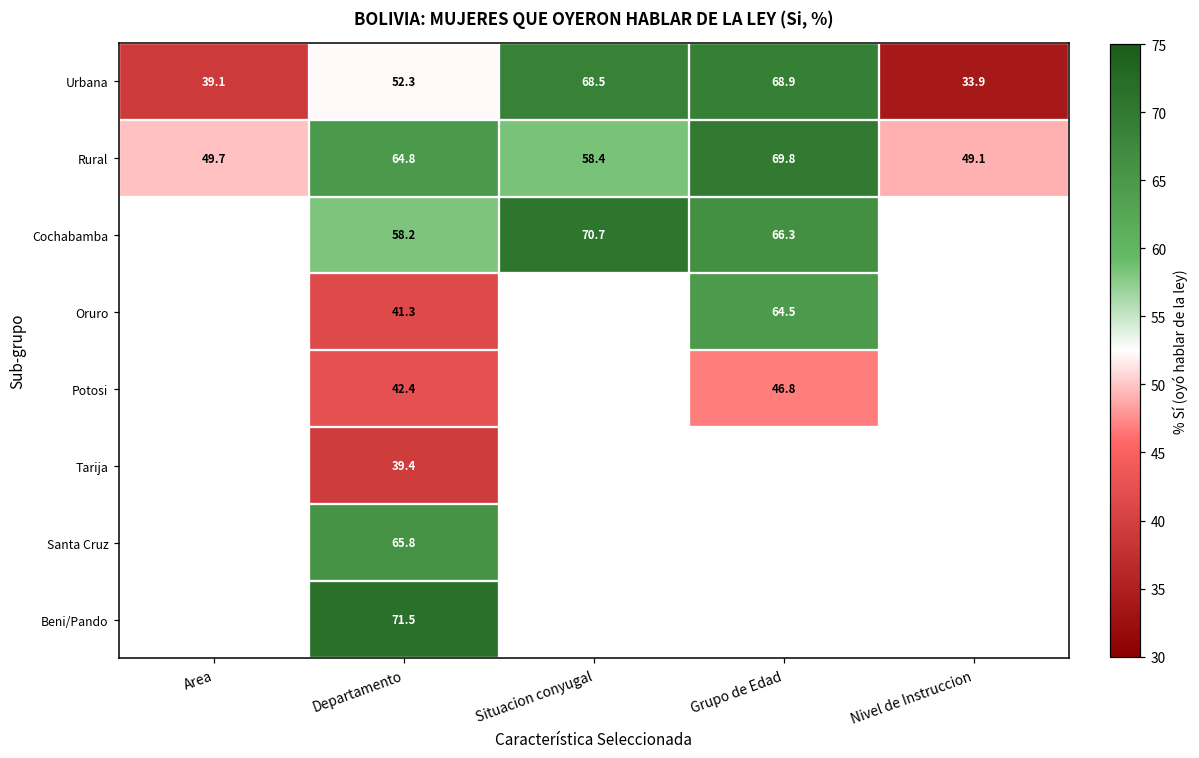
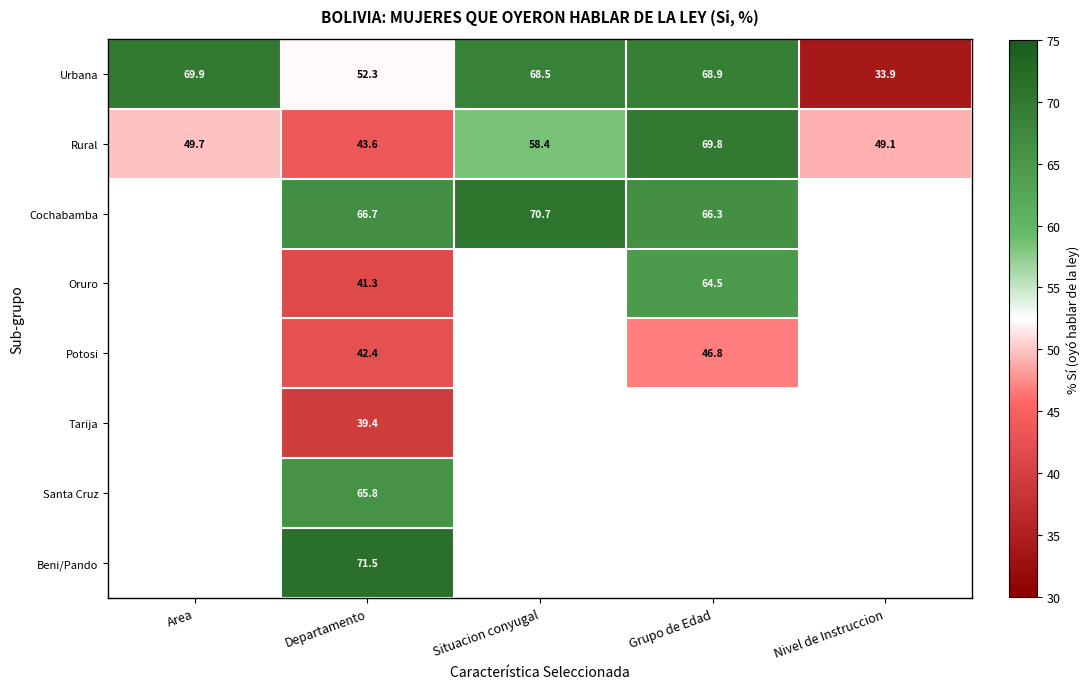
  {
    "Urbana": {
-     "Area": 39.1,
+     "Area": 69.9,
      "Departamento": 52.3,
      "Situacion conyugal": 68.5,
      "Grupo de Edad": 68.9,
      "Nivel de Instruccion": 33.9
    },
    "Rural": {
      "Area": 49.7,
-     "Departamento": 64.8,
+     "Departamento": 43.6,
      "Situacion conyugal": 58.4,
      "Grupo de Edad": 69.8,
      "Nivel de Instruccion": 49.1
    },
    "Cochabamba": {
-     "Departamento": 58.2,
+     "Departamento": 66.7,
      "Situacion conyugal": 70.7,
      "Grupo de Edad": 66.3
    },
    "Oruro": {
      "Departamento": 41.3,
      "Grupo de Edad": 64.5
    },
    "Potosi": {
      "Departamento": 42.4,
      "Grupo de Edad": 46.8
    },
    "Tarija": {
      "Departamento": 39.4
    },
    "Santa Cruz": {
      "Departamento": 65.8
    },
    "Beni/Pando": {
      "Departamento": 71.5
    }
  }
